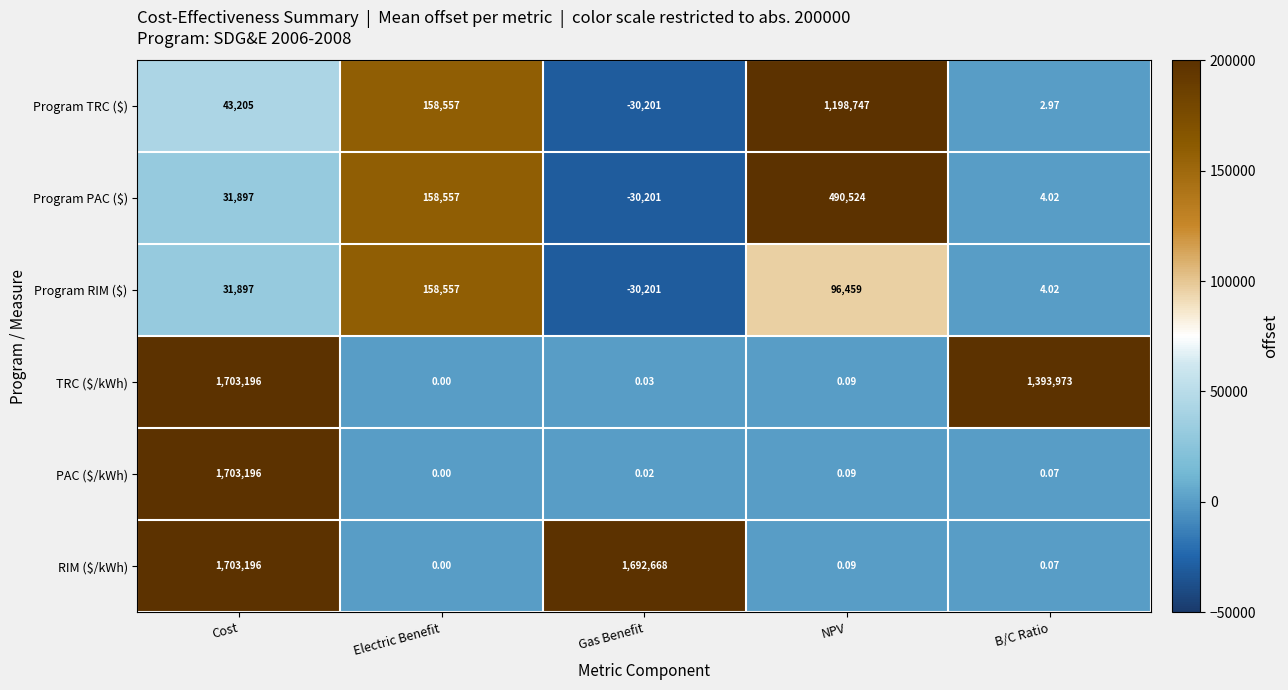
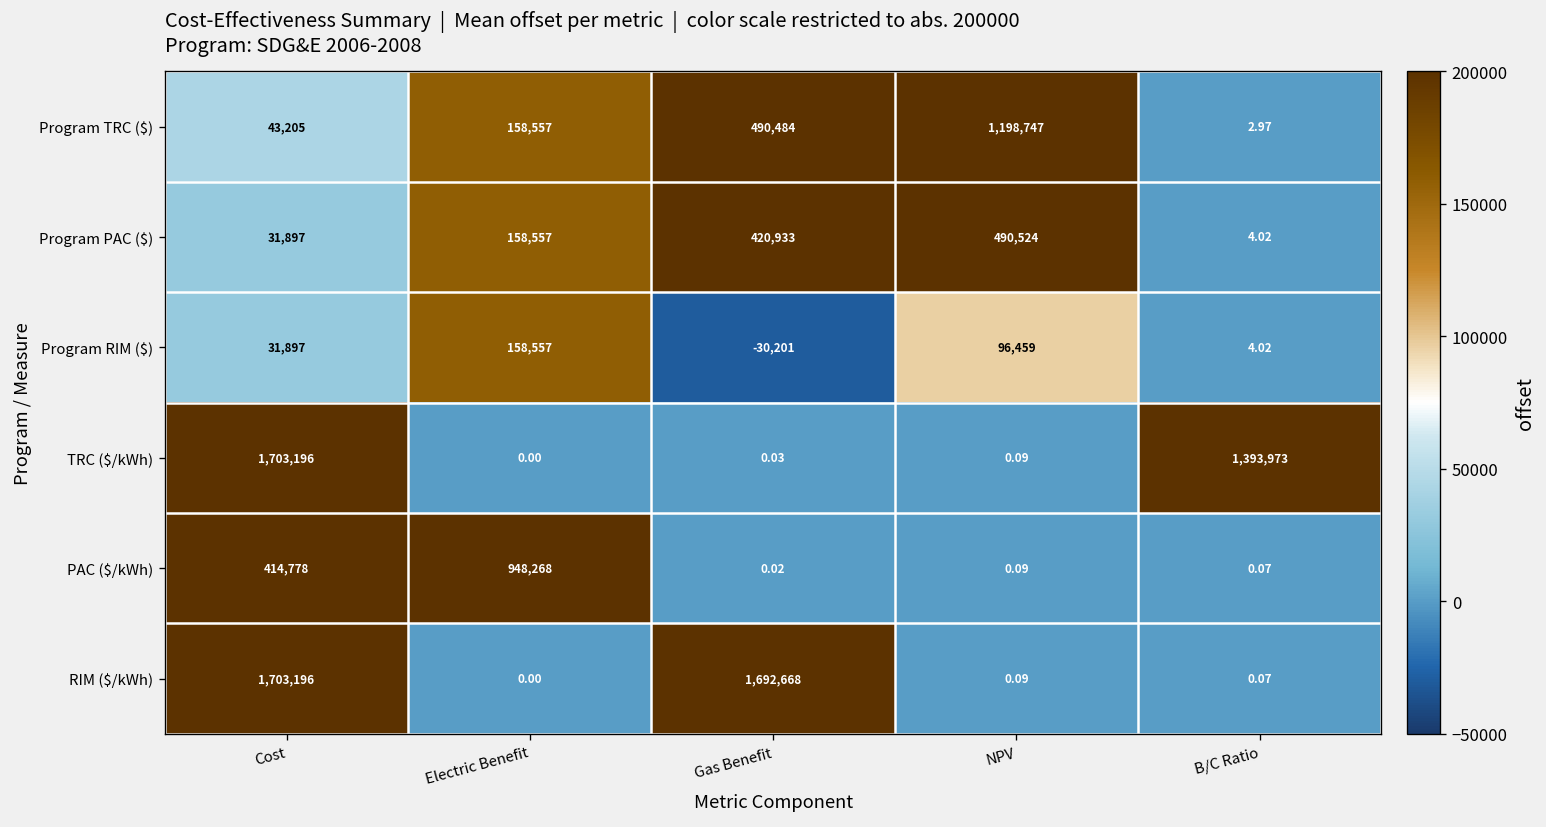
  {
    "Program TRC ($)": {
      "Cost": "43,205",
      "Electric Benefit": "158,557",
-     "Gas Benefit": "-30,201",
+     "Gas Benefit": "490,484",
      "NPV": "1,198,747",
      "B/C Ratio": "2.97"
    },
    "Program PAC ($)": {
      "Cost": "31,897",
      "Electric Benefit": "158,557",
-     "Gas Benefit": "-30,201",
+     "Gas Benefit": "420,933",
      "NPV": "490,524",
      "B/C Ratio": "4.02"
    },
    "Program RIM ($)": {
      "Cost": "31,897",
      "Electric Benefit": "158,557",
      "Gas Benefit": "-30,201",
      "NPV": "96,459",
      "B/C Ratio": "4.02"
    },
    "TRC ($/kWh)": {
      "Cost": "1,703,196",
      "Electric Benefit": "0.00",
      "Gas Benefit": "0.03",
      "NPV": "0.09",
      "B/C Ratio": "1,393,973"
    },
    "PAC ($/kWh)": {
-     "Cost": "1,703,196",
-     "Electric Benefit": "0.00",
+     "Cost": "414,778",
+     "Electric Benefit": "948,268",
      "Gas Benefit": "0.02",
      "NPV": "0.09",
      "B/C Ratio": "0.07"
    },
    "RIM ($/kWh)": {
      "Cost": "1,703,196",
      "Electric Benefit": "0.00",
      "Gas Benefit": "1,692,668",
      "NPV": "0.09",
      "B/C Ratio": "0.07"
    }
  }
